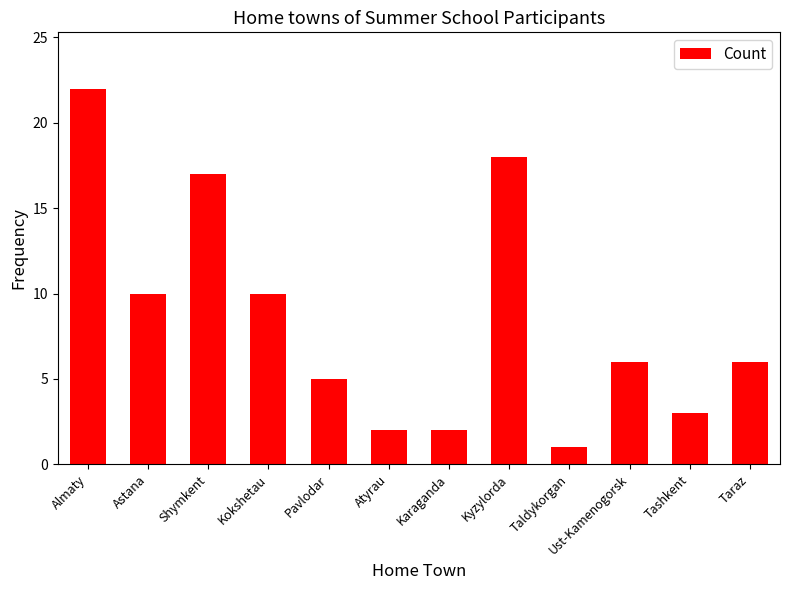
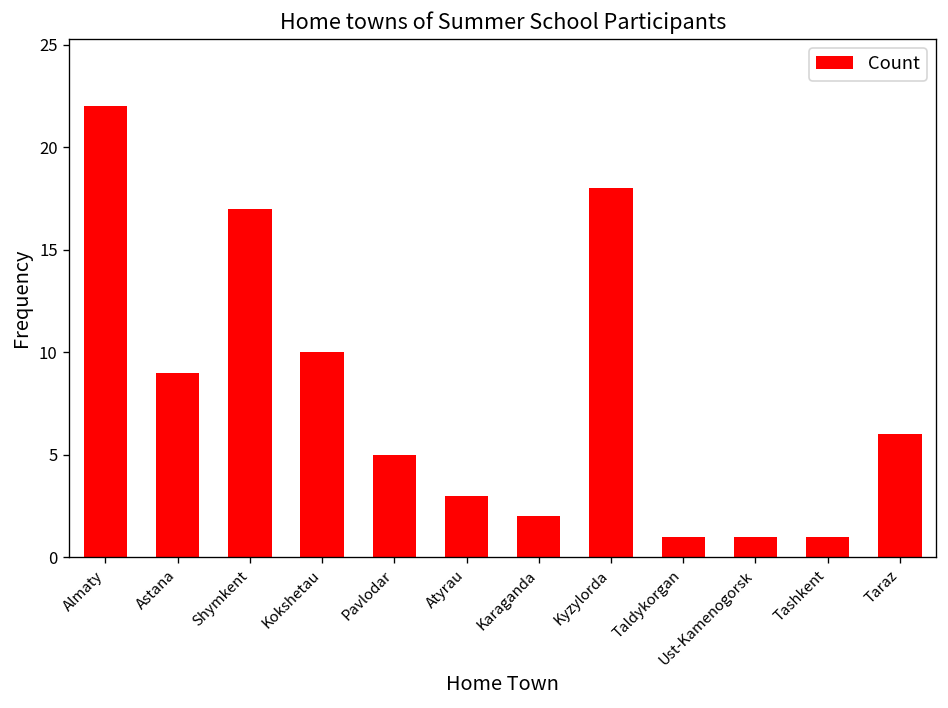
  {
    "Almaty": 22,
-   "Astana": 10,
+   "Astana": 9,
    "Shymkent": 17,
    "Kokshetau": 10,
    "Pavlodar": 5,
-   "Atyrau": 2,
+   "Atyrau": 3,
    "Karaganda": 2,
    "Kyzylorda": 18,
    "Taldykorgan": 1,
-   "Ust-Kamenogorsk": 6,
-   "Tashkent": 3,
+   "Ust-Kamenogorsk": 1,
+   "Tashkent": 1,
    "Taraz": 6
  }
